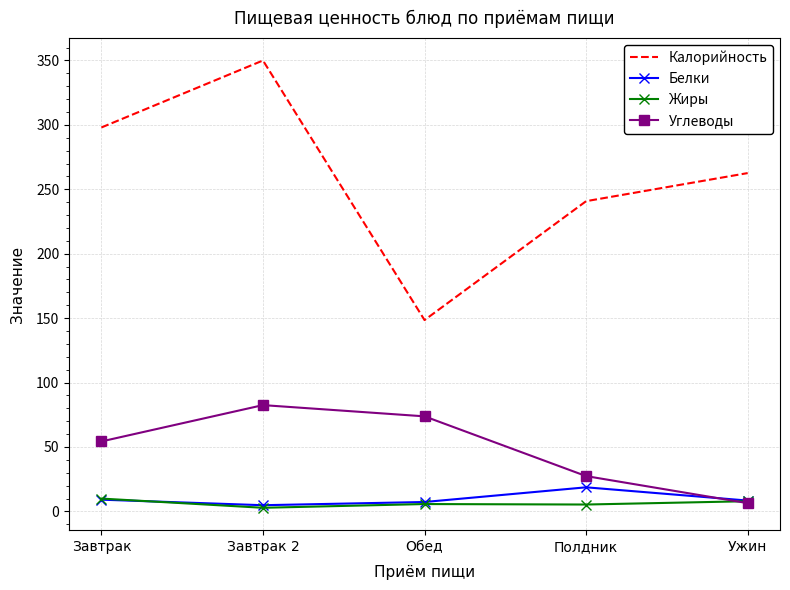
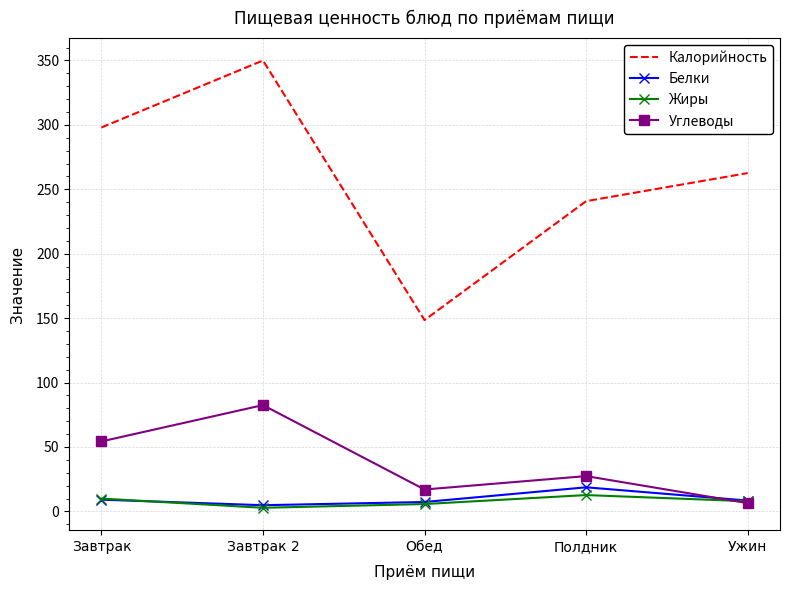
  {
    "Калорийность": {
      "Завтрак": 298,
      "Завтрак 2": 350,
      "Обед": 149,
      "Полдник": 241,
      "Ужин": 263
    },
    "Белки": {
      "Завтрак 2": 5,
      "Полдник": 19
    },
    "Жиры": {
      "Завтрак 2": 3,
-     "Полдник": 5
+     "Полдник": 13
    },
    "Углеводы": {
      "Завтрак": 54,
      "Завтрак 2": 83,
-     "Обед": 74,
+     "Обед": 17,
      "Полдник": 27
    }
  }
